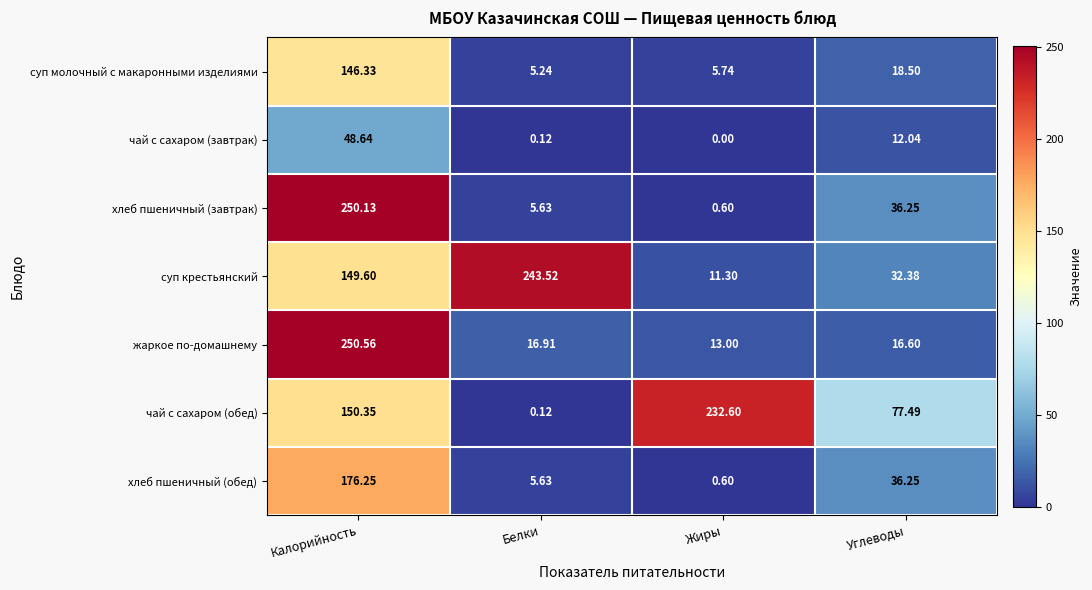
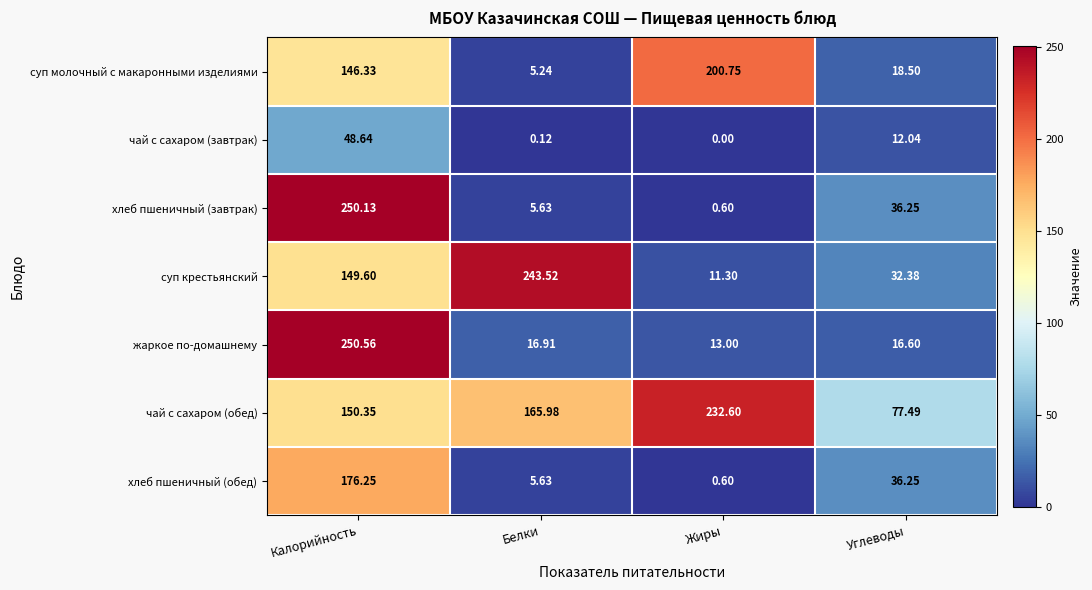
  {
    "суп молочный с макаронными изделиями": {
      "Калорийность": 146.33,
      "Белки": 5.24,
-     "Жиры": 5.74,
+     "Жиры": 200.75,
      "Углеводы": 18.50
    },
    "чай с сахаром (завтрак)": {
      "Калорийность": 48.64,
      "Белки": 0.12,
      "Жиры": 0.00,
      "Углеводы": 12.04
    },
    "хлеб пшеничный (завтрак)": {
      "Калорийность": 250.13,
      "Белки": 5.63,
      "Жиры": 0.60,
      "Углеводы": 36.25
    },
    "суп крестьянский": {
      "Калорийность": 149.60,
      "Белки": 243.52,
      "Жиры": 11.30,
      "Углеводы": 32.38
    },
    "жаркое по-домашнему": {
      "Калорийность": 250.56,
      "Белки": 16.91,
      "Жиры": 13.00,
      "Углеводы": 16.60
    },
    "чай с сахаром (обед)": {
      "Калорийность": 150.35,
-     "Белки": 0.12,
+     "Белки": 165.98,
      "Жиры": 232.60,
      "Углеводы": 77.49
    },
    "хлеб пшеничный (обед)": {
      "Калорийность": 176.25,
      "Белки": 5.63,
      "Жиры": 0.60,
      "Углеводы": 36.25
    }
  }
